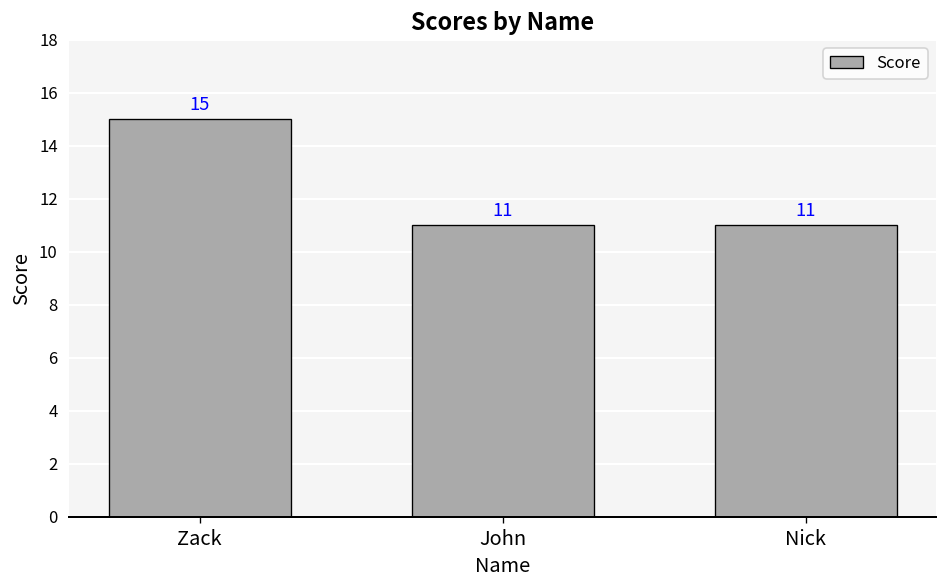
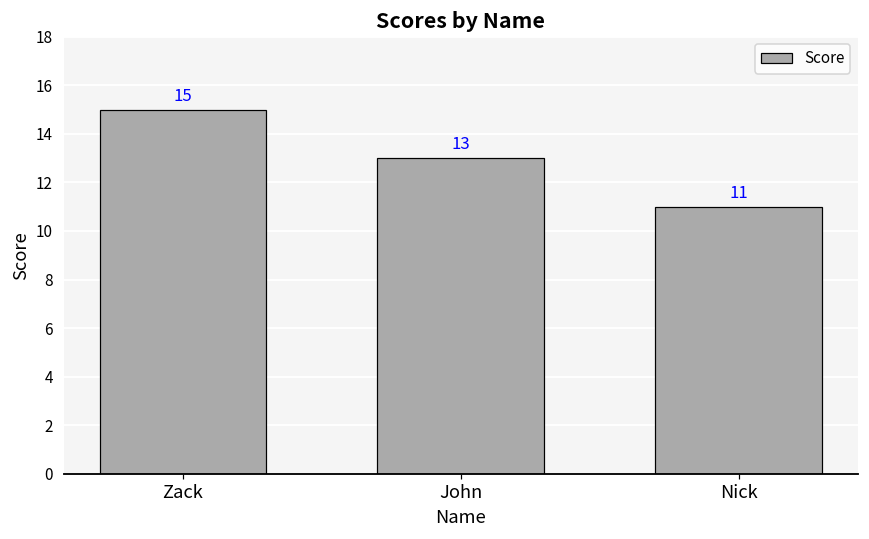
  {
    "Zack": 15,
-   "John": 11,
+   "John": 13,
    "Nick": 11
  }
